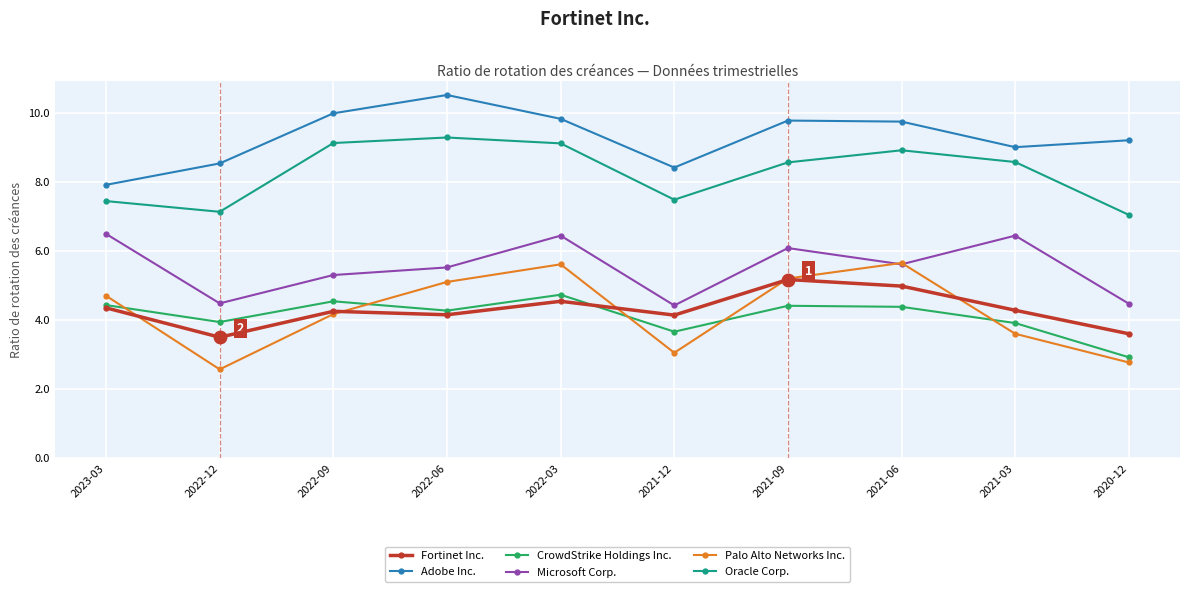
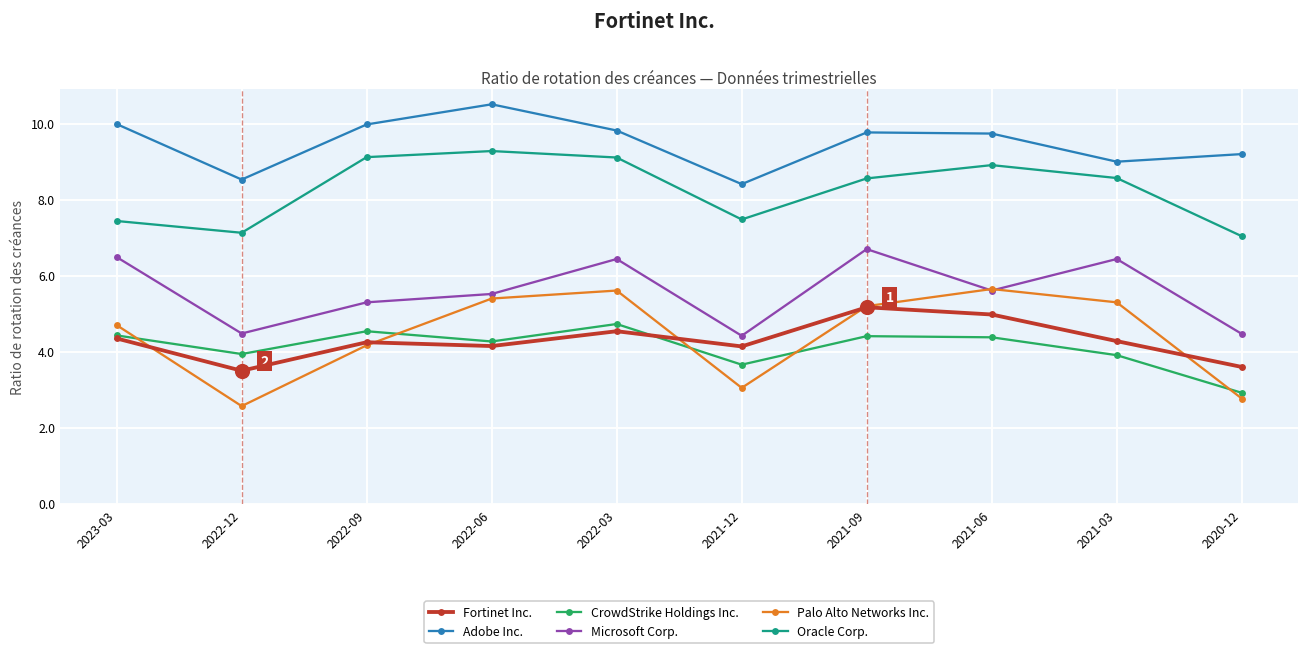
  {
    "Adobe Inc.": {
-     "2023-03": 7.9,
+     "2023-03": 10.0,
      "2022-12": 8.5,
      "2022-09": 10.0,
      "2022-06": 10.5,
      "2022-03": 9.8,
      "2021-12": 8.4,
      "2021-09": 9.8,
      "2021-06": 9.7,
      "2021-03": 9.0,
      "2020-12": 9.2
    },
    "Microsoft Corp.": {
      "2023-03": 6.5,
      "2022-12": 4.5,
      "2022-09": 5.3,
      "2022-06": 5.5,
      "2022-03": 6.4,
      "2021-12": 4.4,
-     "2021-09": 6.1,
+     "2021-09": 6.7,
      "2021-03": 6.4,
      "2020-12": 4.5
    },
    "Palo Alto Networks Inc.": {
      "2023-03": 4.7,
      "2022-12": 2.6,
      "2022-09": 4.2,
-     "2022-06": 5.1,
+     "2022-06": 5.4,
      "2022-03": 5.6,
      "2021-12": 3.1,
-     "2021-03": 3.6,
+     "2021-03": 5.3,
      "2020-12": 2.8
    }
  }
